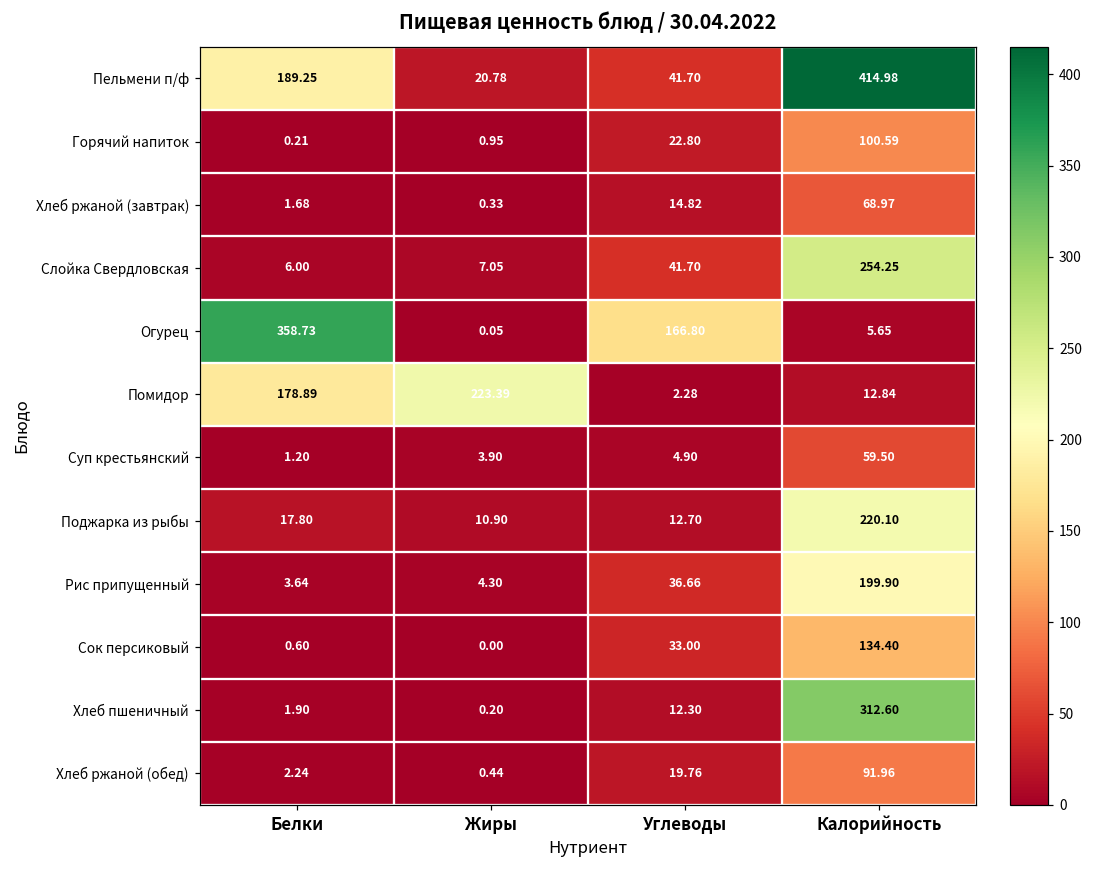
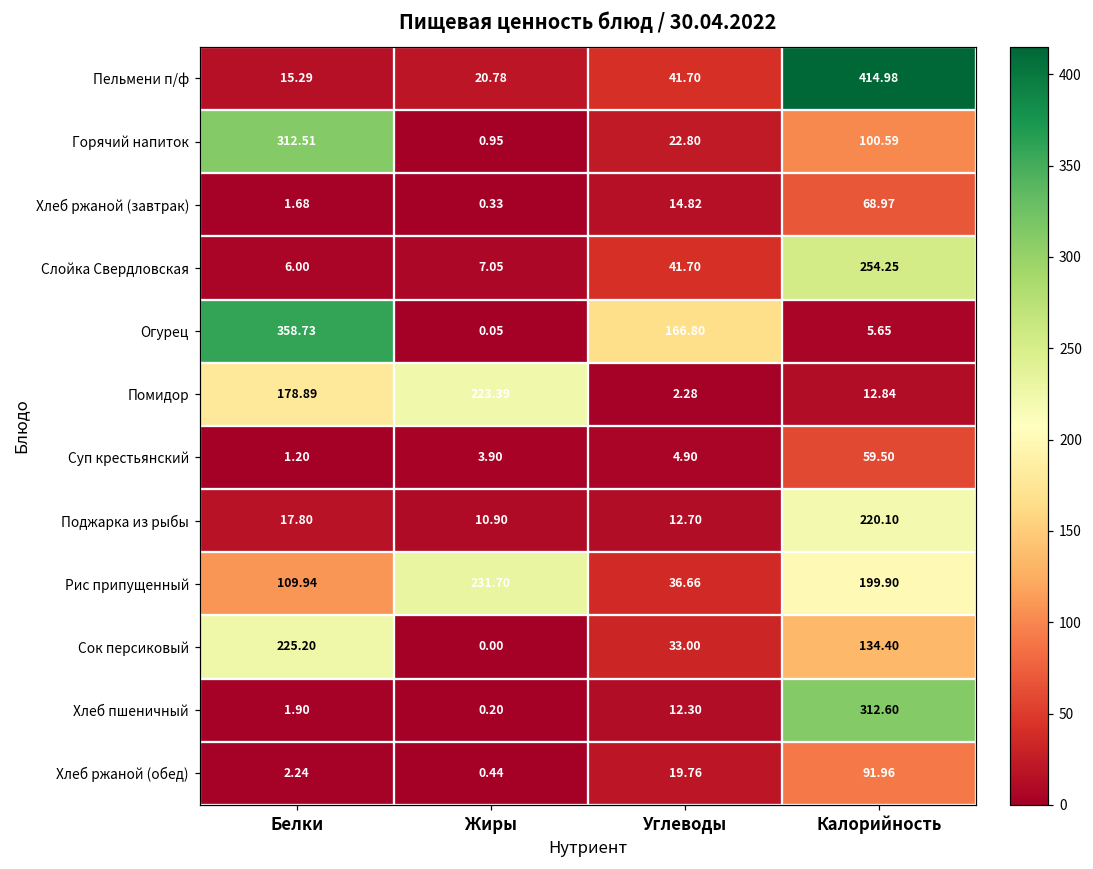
  {
    "Пельмени п/ф": {
-     "Белки": 189.25,
+     "Белки": 15.29,
      "Жиры": 20.78,
      "Углеводы": 41.70,
      "Калорийность": 414.98
    },
    "Горячий напиток": {
-     "Белки": 0.21,
+     "Белки": 312.51,
      "Жиры": 0.95,
      "Углеводы": 22.80,
      "Калорийность": 100.59
    },
    "Хлеб ржаной (завтрак)": {
      "Белки": 1.68,
      "Жиры": 0.33,
      "Углеводы": 14.82,
      "Калорийность": 68.97
    },
    "Слойка Свердловская": {
      "Белки": 6.00,
      "Жиры": 7.05,
      "Углеводы": 41.70,
      "Калорийность": 254.25
    },
    "Огурец": {
      "Белки": 358.73,
      "Жиры": 0.05,
      "Углеводы": 166.80,
      "Калорийность": 5.65
    },
    "Помидор": {
      "Белки": 178.89,
      "Жиры": 223.39,
      "Углеводы": 2.28,
      "Калорийность": 12.84
    },
    "Суп крестьянский": {
      "Белки": 1.20,
      "Жиры": 3.90,
      "Углеводы": 4.90,
      "Калорийность": 59.50
    },
    "Поджарка из рыбы": {
      "Белки": 17.80,
      "Жиры": 10.90,
      "Углеводы": 12.70,
      "Калорийность": 220.10
    },
    "Рис припущенный": {
-     "Белки": 3.64,
-     "Жиры": 4.30,
+     "Белки": 109.94,
+     "Жиры": 231.70,
      "Углеводы": 36.66,
      "Калорийность": 199.90
    },
    "Сок персиковый": {
-     "Белки": 0.60,
+     "Белки": 225.20,
      "Жиры": 0.00,
      "Углеводы": 33.00,
      "Калорийность": 134.40
    },
    "Хлеб пшеничный": {
      "Белки": 1.90,
      "Жиры": 0.20,
      "Углеводы": 12.30,
      "Калорийность": 312.60
    },
    "Хлеб ржаной (обед)": {
      "Белки": 2.24,
      "Жиры": 0.44,
      "Углеводы": 19.76,
      "Калорийность": 91.96
    }
  }
